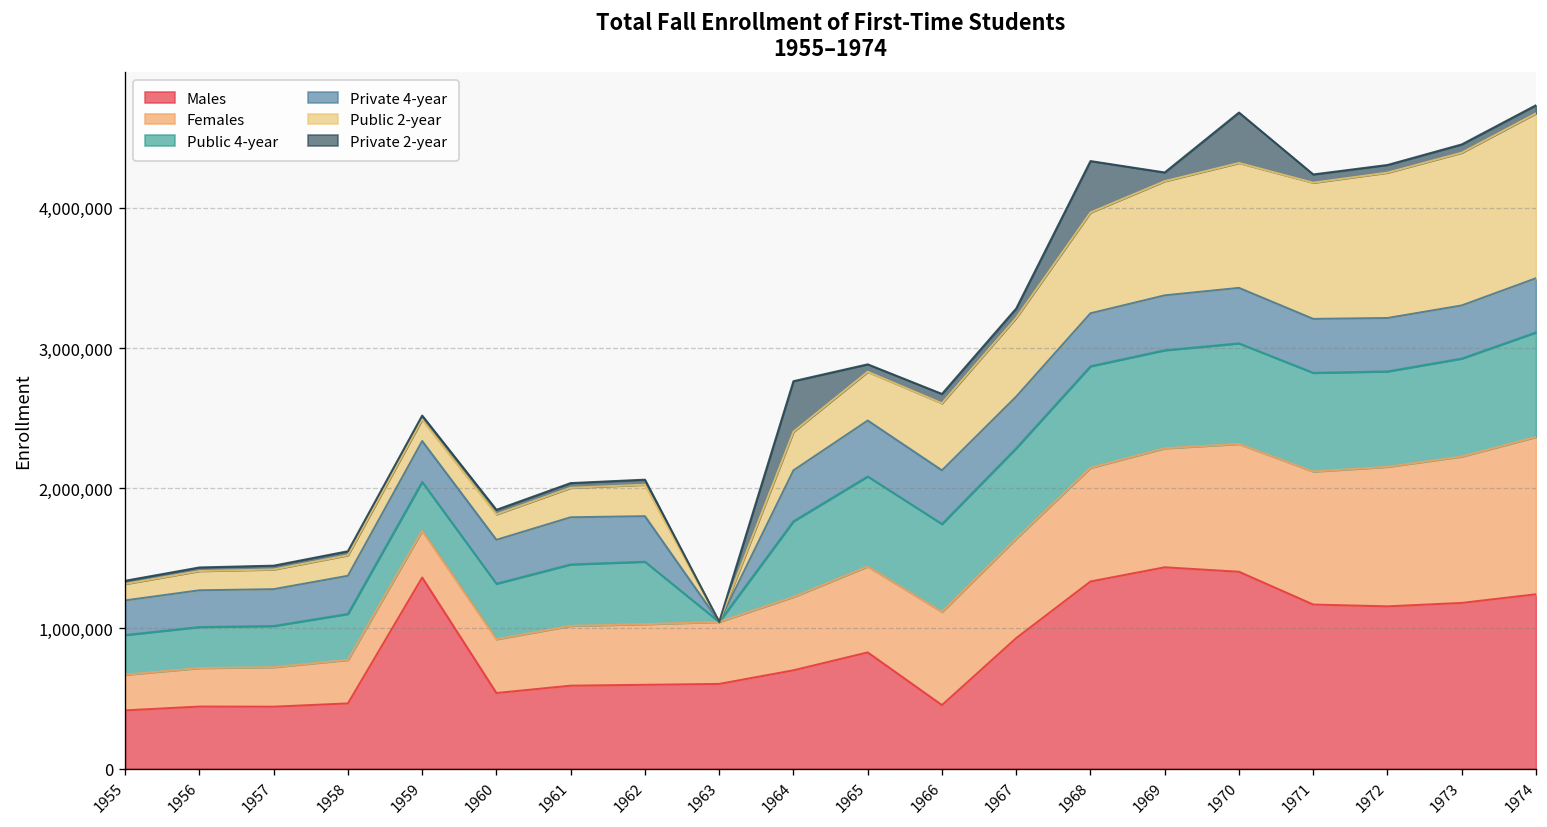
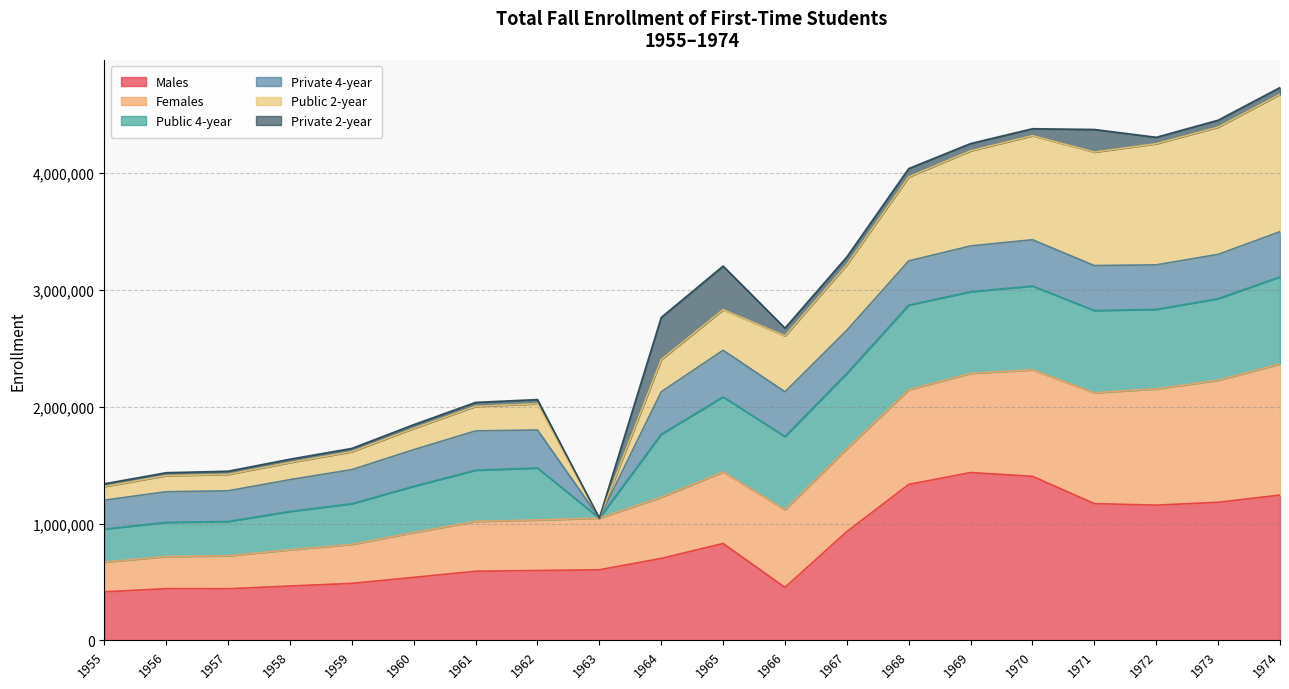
  {
    "Males": {
      "1955": "420,000",
      "1956": "440,000",
      "1957": "440,000",
      "1958": "470,000",
-     "1959": "1,360,000",
+     "1959": "490,000",
      "1960": "540,000",
      "1961": "590,000",
      "1962": "600,000",
      "1963": "600,000",
      "1964": "700,000",
      "1965": "830,000",
      "1966": "450,000",
      "1967": "930,000",
      "1968": "1,330,000",
      "1969": "1,440,000",
      "1970": "1,400,000",
      "1971": "1,170,000",
      "1972": "1,160,000",
      "1973": "1,180,000",
      "1974": "1,240,000"
    },
    "Private 2-year": {
      "1955": "20,000",
      "1956": "30,000",
      "1957": "30,000",
      "1958": "30,000",
      "1959": "30,000",
      "1960": "30,000",
      "1961": "30,000",
      "1962": "40,000",
      "1964": "360,000",
-     "1965": "50,000",
+     "1965": "370,000",
      "1966": "70,000",
      "1967": "70,000",
-     "1968": "370,000",
+     "1968": "70,000",
      "1969": "60,000",
-     "1970": "360,000",
-     "1971": "60,000",
+     "1970": "60,000",
+     "1971": "190,000",
      "1972": "50,000",
      "1973": "60,000",
      "1974": "60,000"
    }
  }
